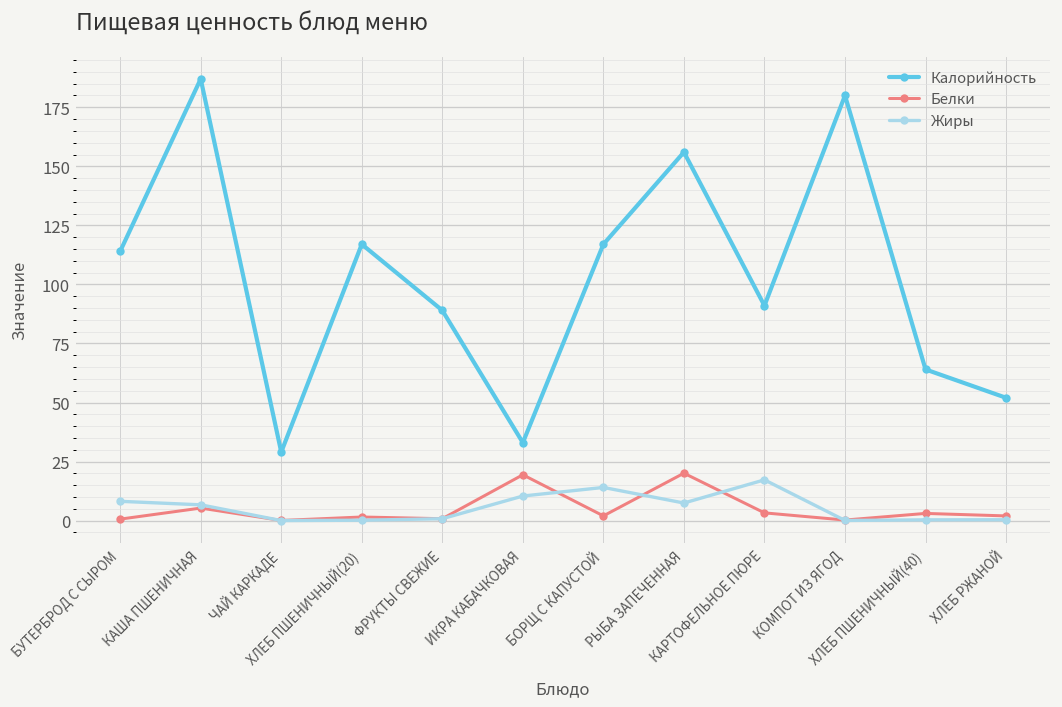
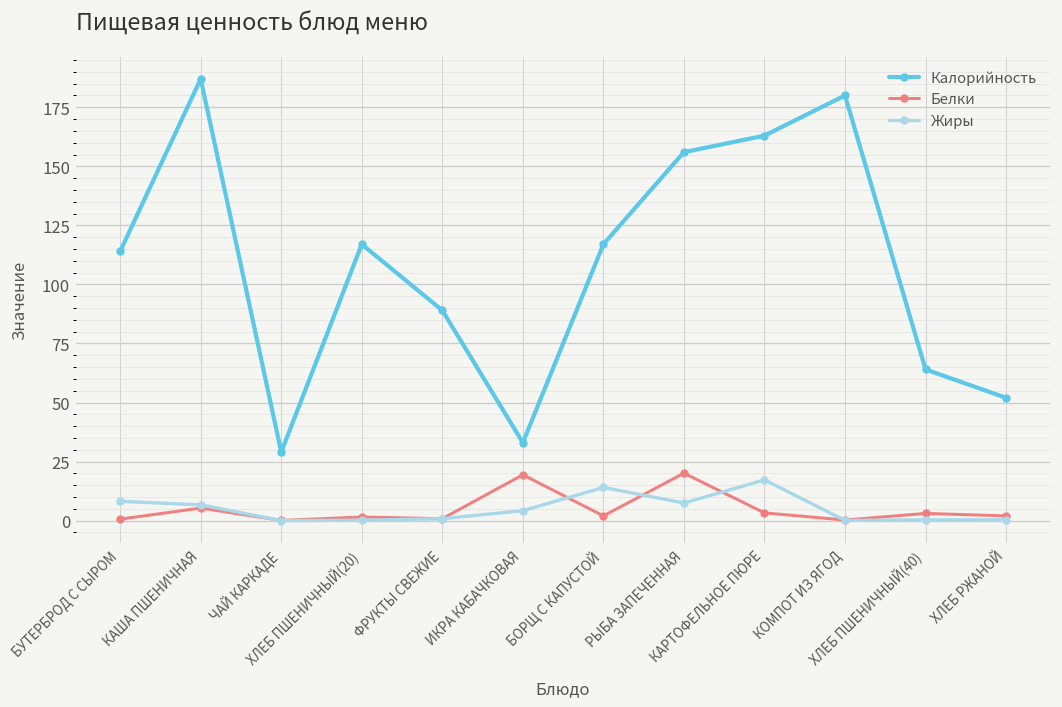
  {
    "Калорийность": {
      "БУТЕРБРОД С СЫРОМ": 114,
      "КАША ПШЕНИЧНАЯ": 187,
      "ЧАЙ КАРКАДЕ": 29,
      "ХЛЕБ ПШЕНИЧНЫЙ(20)": 117,
      "ФРУКТЫ СВЕЖИЕ": 89,
      "ИКРА КАБАЧКОВАЯ": 33,
      "БОРЩ С КАПУСТОЙ": 117,
      "РЫБА ЗАПЕЧЕННАЯ": 156,
-     "КАРТОФЕЛЬНОЕ ПЮРЕ": 91,
+     "КАРТОФЕЛЬНОЕ ПЮРЕ": 163,
      "КОМПОТ ИЗ ЯГОД": 180,
      "ХЛЕБ ПШЕНИЧНЫЙ(40)": 64,
      "ХЛЕБ РЖАНОЙ": 52
    },
    "Белки": {
      "БУТЕРБРОД С СЫРОМ": 1,
      "КАША ПШЕНИЧНАЯ": 5,
      "ХЛЕБ ПШЕНИЧНЫЙ(20)": 2,
      "ИКРА КАБАЧКОВАЯ": 19,
      "БОРЩ С КАПУСТОЙ": 2,
      "РЫБА ЗАПЕЧЕННАЯ": 20,
      "КАРТОФЕЛЬНОЕ ПЮРЕ": 3,
      "ХЛЕБ ПШЕНИЧНЫЙ(40)": 3,
      "ХЛЕБ РЖАНОЙ": 2
    },
    "Жиры": {
      "БУТЕРБРОД С СЫРОМ": 8,
      "КАША ПШЕНИЧНАЯ": 7,
      "ХЛЕБ ПШЕНИЧНЫЙ(20)": 0,
-     "ИКРА КАБАЧКОВАЯ": 10,
+     "ИКРА КАБАЧКОВАЯ": 4,
      "БОРЩ С КАПУСТОЙ": 14,
      "РЫБА ЗАПЕЧЕННАЯ": 7,
      "КАРТОФЕЛЬНОЕ ПЮРЕ": 17,
      "ХЛЕБ ПШЕНИЧНЫЙ(40)": 0,
      "ХЛЕБ РЖАНОЙ": 0
    }
  }
